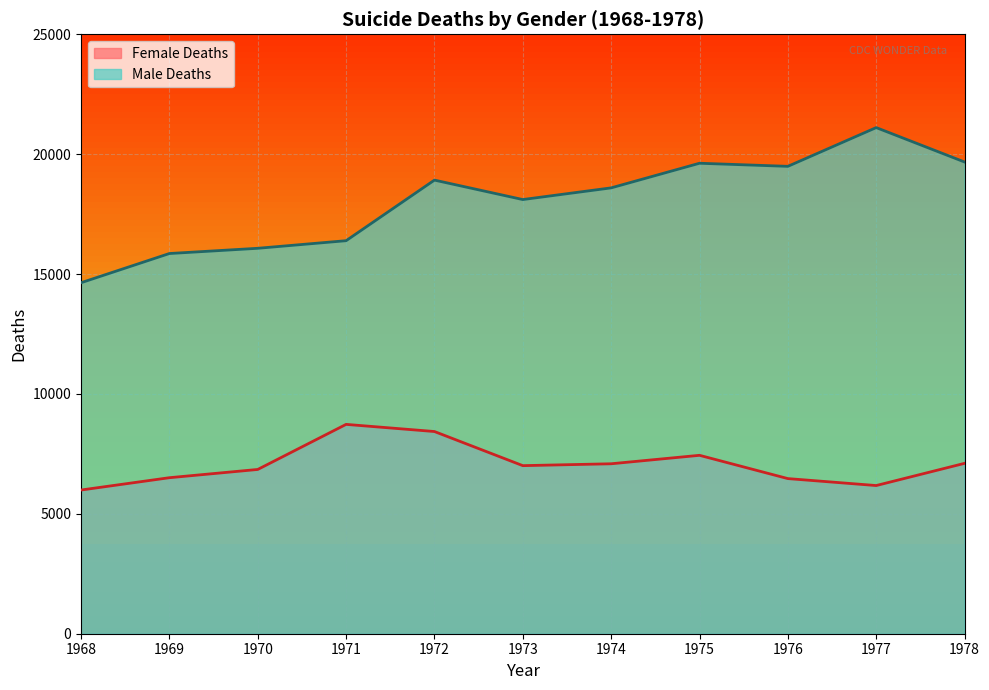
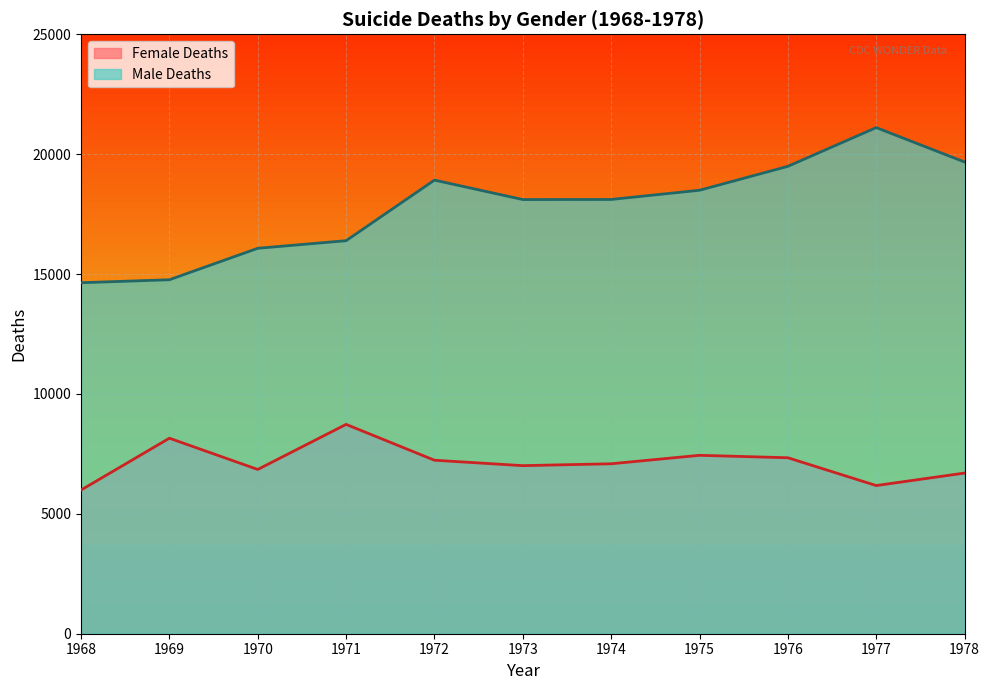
  {
    "Female Deaths": {
      "1968": 6000,
-     "1969": 6500,
+     "1969": 8200,
      "1970": 6900,
      "1971": 8700,
-     "1972": 8400,
+     "1972": 7200,
      "1973": 7000,
      "1974": 7100,
      "1975": 7400,
-     "1976": 6500,
+     "1976": 7300,
      "1977": 6200,
-     "1978": 7100
+     "1978": 6700
    },
    "Male Deaths": {
      "1968": 14600,
-     "1969": 15900,
+     "1969": 14800,
      "1970": 16100,
      "1971": 16400,
      "1972": 18900,
      "1973": 18100,
-     "1974": 18600,
-     "1975": 19600,
+     "1974": 18100,
+     "1975": 18500,
      "1976": 19500,
      "1977": 21100,
      "1978": 19700
    }
  }
